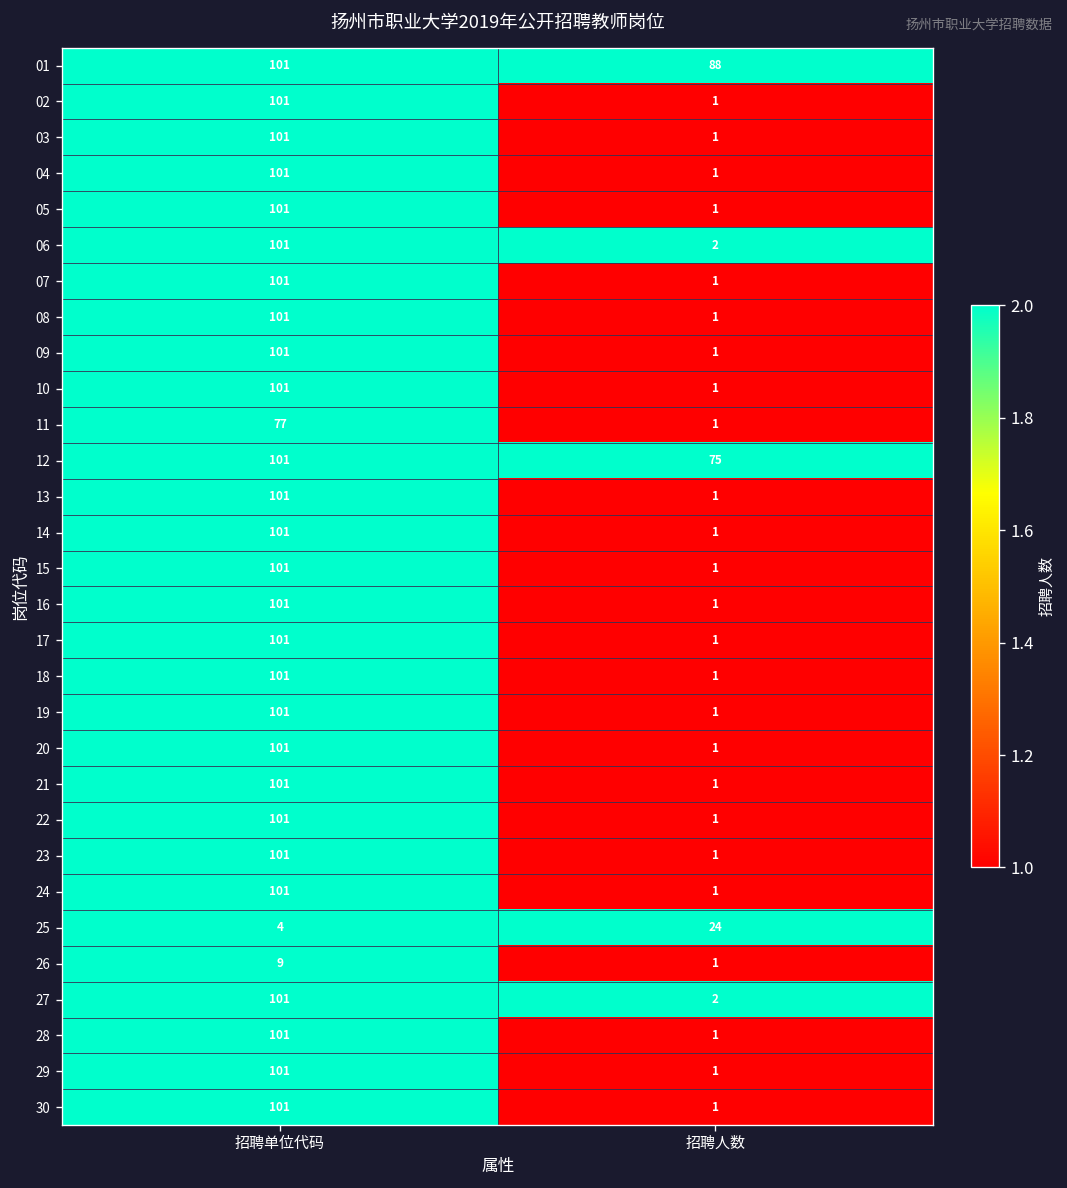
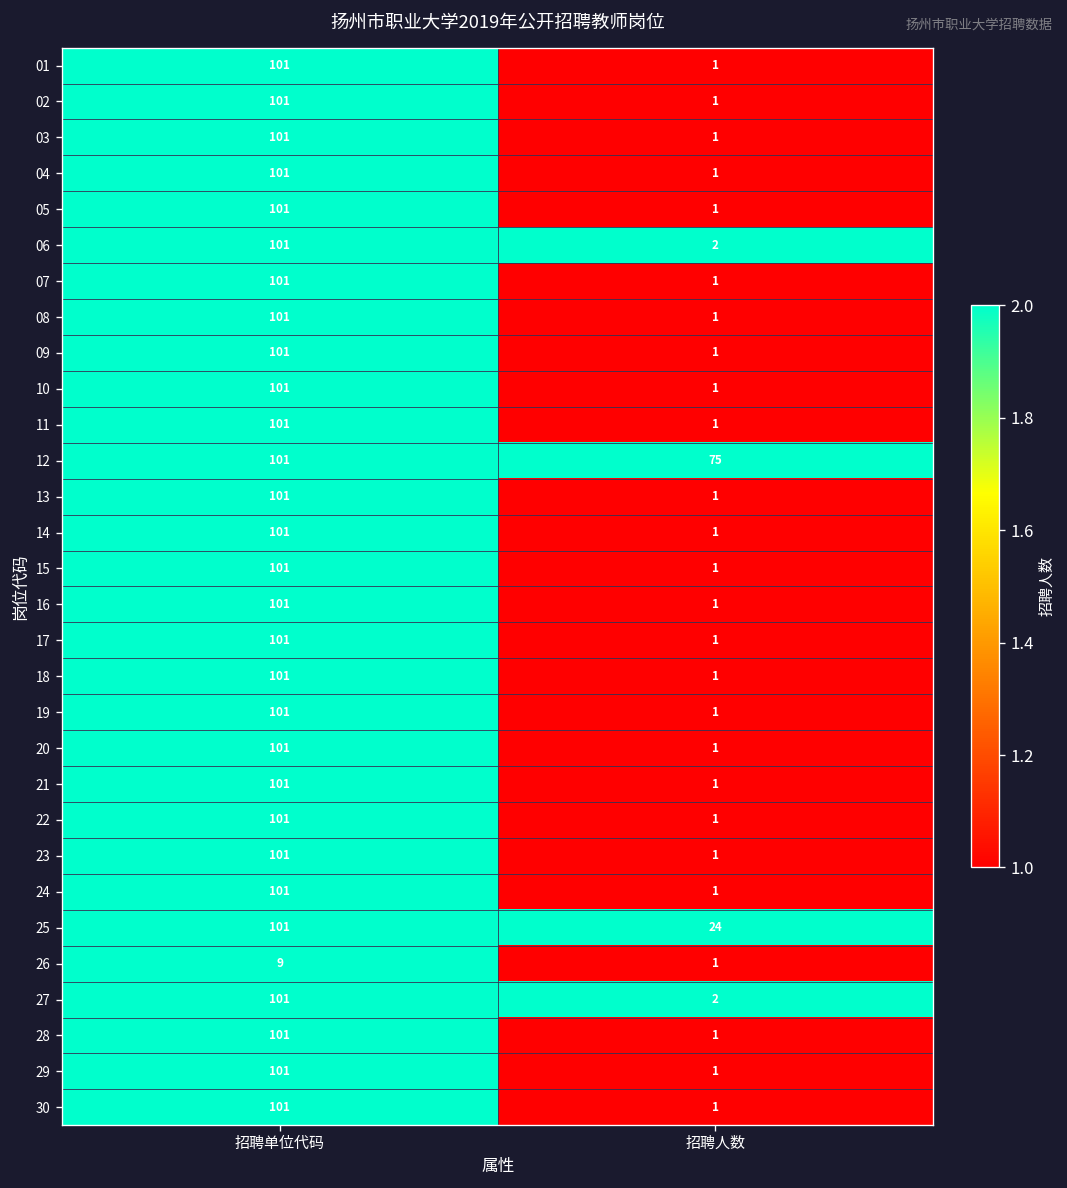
  {
    "01": {
      "招聘单位代码": 101,
-     "招聘人数": 88
+     "招聘人数": 1
    },
    "02": {
      "招聘单位代码": 101,
      "招聘人数": 1
    },
    "03": {
      "招聘单位代码": 101,
      "招聘人数": 1
    },
    "04": {
      "招聘单位代码": 101,
      "招聘人数": 1
    },
    "05": {
      "招聘单位代码": 101,
      "招聘人数": 1
    },
    "06": {
      "招聘单位代码": 101,
      "招聘人数": 2
    },
    "07": {
      "招聘单位代码": 101,
      "招聘人数": 1
    },
    "08": {
      "招聘单位代码": 101,
      "招聘人数": 1
    },
    "09": {
      "招聘单位代码": 101,
      "招聘人数": 1
    },
    "10": {
      "招聘单位代码": 101,
      "招聘人数": 1
    },
    "11": {
-     "招聘单位代码": 77,
+     "招聘单位代码": 101,
      "招聘人数": 1
    },
    "12": {
      "招聘单位代码": 101,
      "招聘人数": 75
    },
    "13": {
      "招聘单位代码": 101,
      "招聘人数": 1
    },
    "14": {
      "招聘单位代码": 101,
      "招聘人数": 1
    },
    "15": {
      "招聘单位代码": 101,
      "招聘人数": 1
    },
    "16": {
      "招聘单位代码": 101,
      "招聘人数": 1
    },
    "17": {
      "招聘单位代码": 101,
      "招聘人数": 1
    },
    "18": {
      "招聘单位代码": 101,
      "招聘人数": 1
    },
    "19": {
      "招聘单位代码": 101,
      "招聘人数": 1
    },
    "20": {
      "招聘单位代码": 101,
      "招聘人数": 1
    },
    "21": {
      "招聘单位代码": 101,
      "招聘人数": 1
    },
    "22": {
      "招聘单位代码": 101,
      "招聘人数": 1
    },
    "23": {
      "招聘单位代码": 101,
      "招聘人数": 1
    },
    "24": {
      "招聘单位代码": 101,
      "招聘人数": 1
    },
    "25": {
-     "招聘单位代码": 4,
+     "招聘单位代码": 101,
      "招聘人数": 24
    },
    "26": {
      "招聘单位代码": 9,
      "招聘人数": 1
    },
    "27": {
      "招聘单位代码": 101,
      "招聘人数": 2
    },
    "28": {
      "招聘单位代码": 101,
      "招聘人数": 1
    },
    "29": {
      "招聘单位代码": 101,
      "招聘人数": 1
    },
    "30": {
      "招聘单位代码": 101,
      "招聘人数": 1
    }
  }
